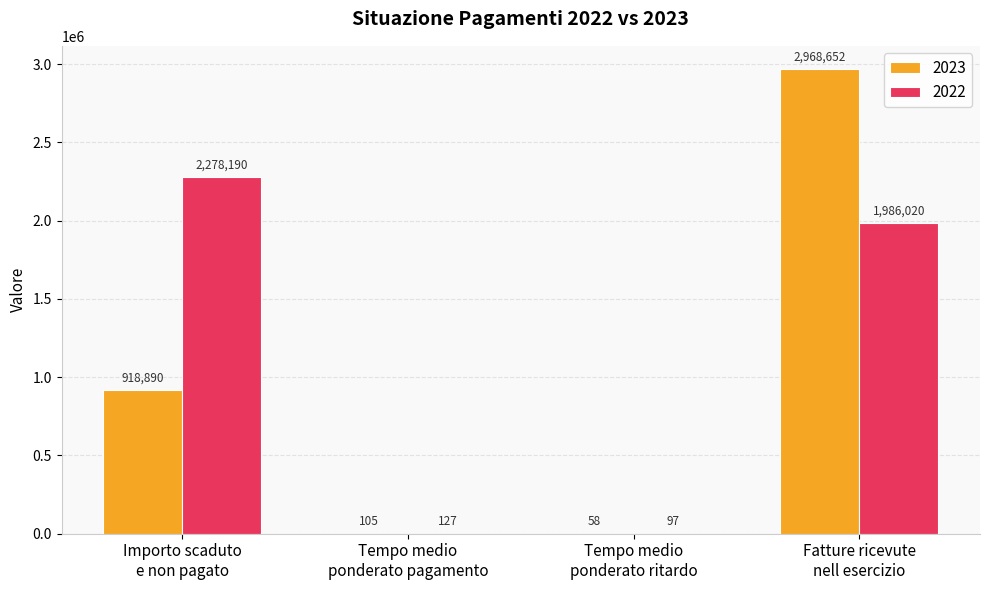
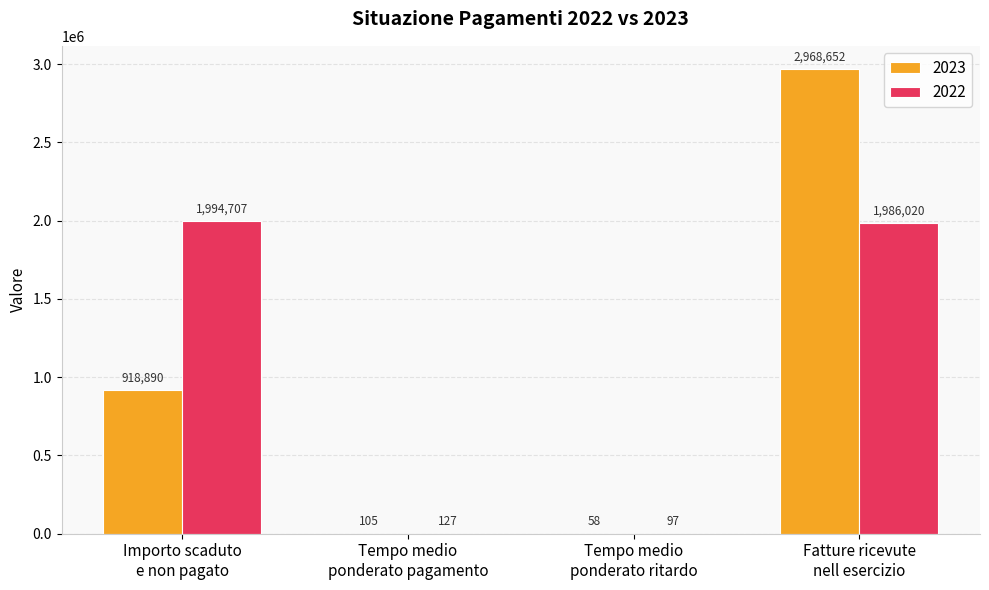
  {
    "2023": {
      "Importo scaduto e non pagato": "918,890",
      "Tempo medio ponderato pagamento": "105",
      "Tempo medio ponderato ritardo": "58",
      "Fatture ricevute nell esercizio": "2,968,652"
    },
    "2022": {
-     "Importo scaduto e non pagato": "2,278,190",
+     "Importo scaduto e non pagato": "1,994,707",
      "Tempo medio ponderato pagamento": "127",
      "Tempo medio ponderato ritardo": "97",
      "Fatture ricevute nell esercizio": "1,986,020"
    }
  }
